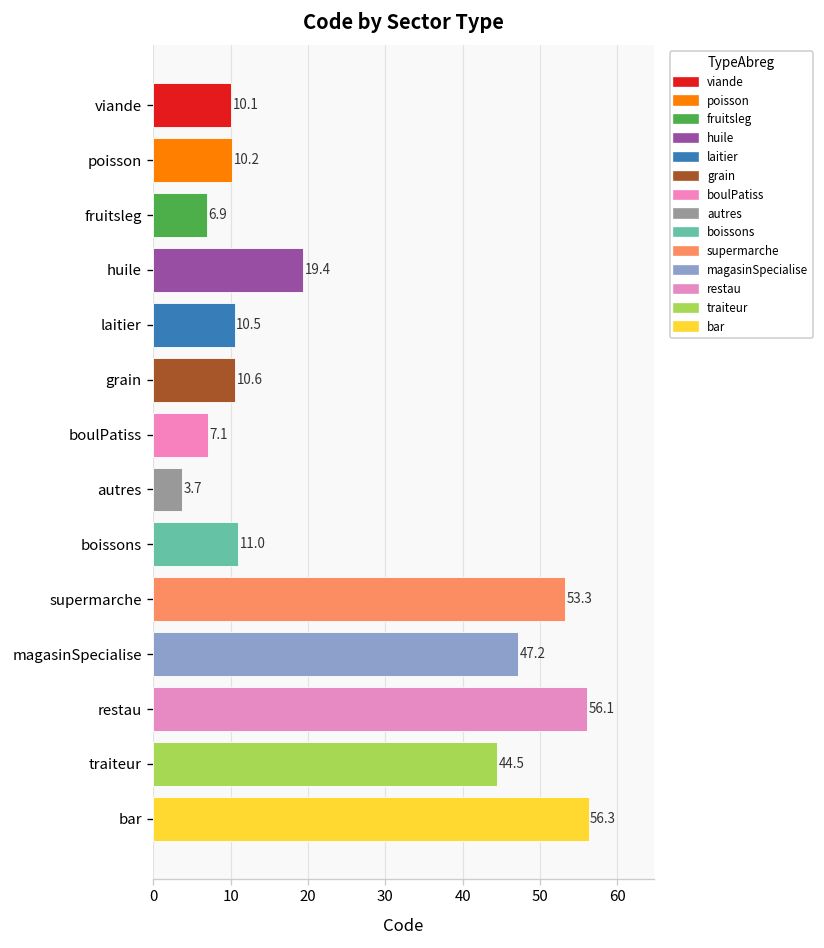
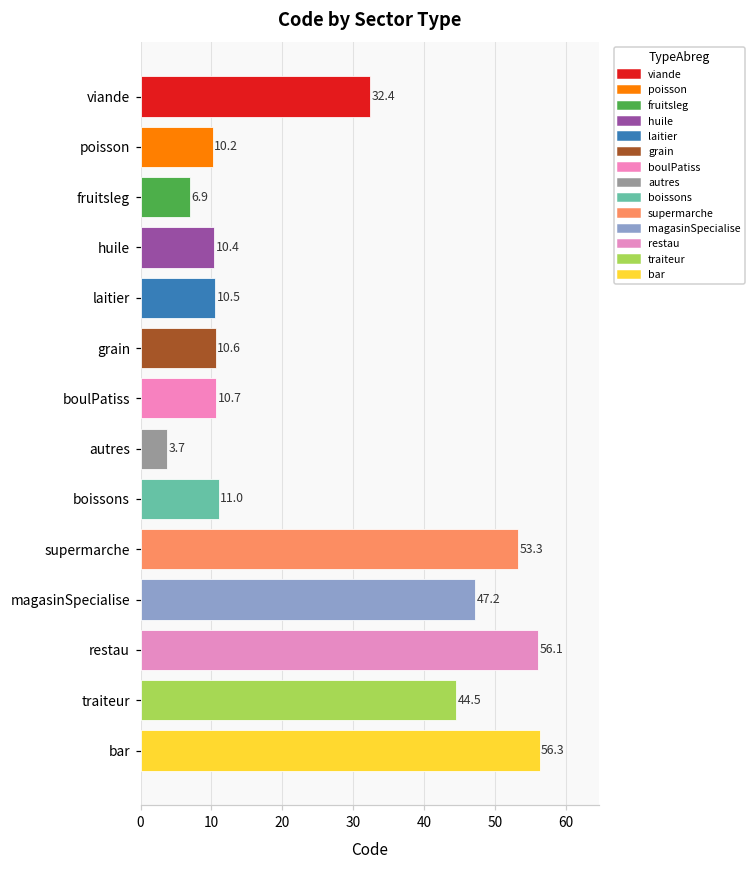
  {
-   "viande": 10.1,
+   "viande": 32.4,
    "poisson": 10.2,
    "fruitsleg": 6.9,
-   "huile": 19.4,
+   "huile": 10.4,
    "laitier": 10.5,
    "grain": 10.6,
-   "boulPatiss": 7.1,
+   "boulPatiss": 10.7,
    "autres": 3.7,
    "boissons": 11.0,
    "supermarche": 53.3,
    "magasinSpecialise": 47.2,
    "restau": 56.1,
    "traiteur": 44.5,
    "bar": 56.3
  }
